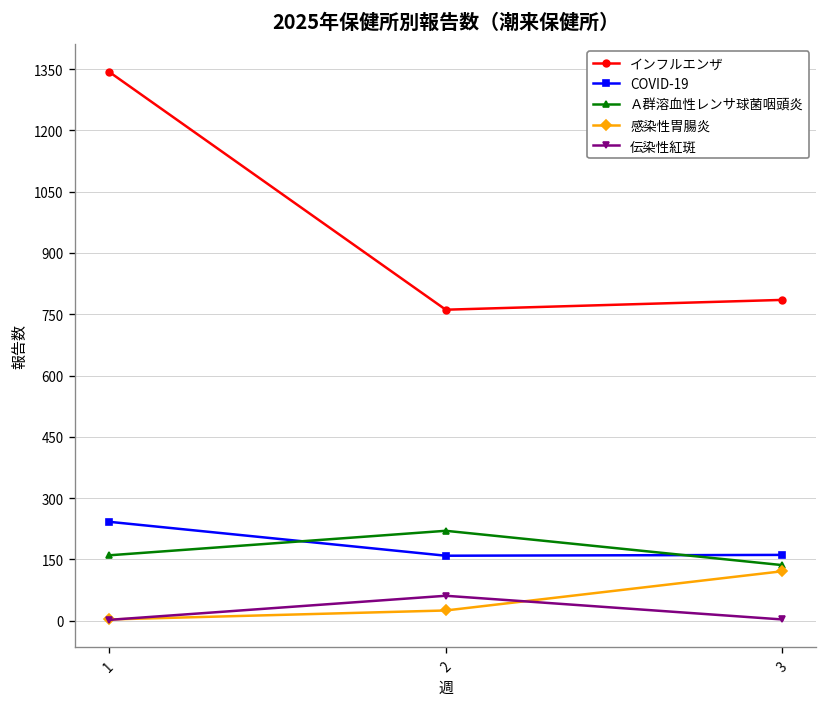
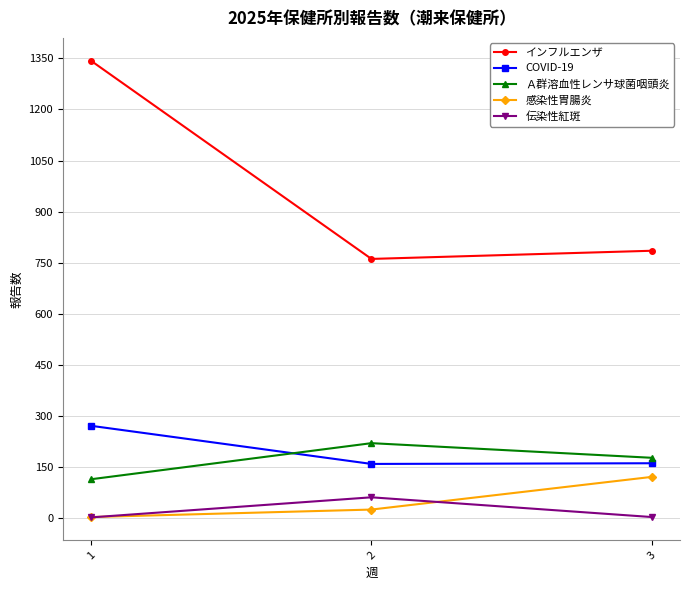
  {
    "インフルエンザ": {
      "1": 1340,
      "2": 760,
      "3": 790
    },
    "COVID-19": {
-     "1": 240,
+     "1": 270,
      "2": 160,
      "3": 160
    },
    "Ａ群溶血性レンサ球菌咽頭炎": {
-     "1": 160,
+     "1": 110,
      "2": 220,
-     "3": 140
+     "3": 180
    },
    "感染性胃腸炎": {
      "2": 30,
      "3": 120
    },
    "伝染性紅斑": {
      "2": 60,
      "3": 0
    }
  }
